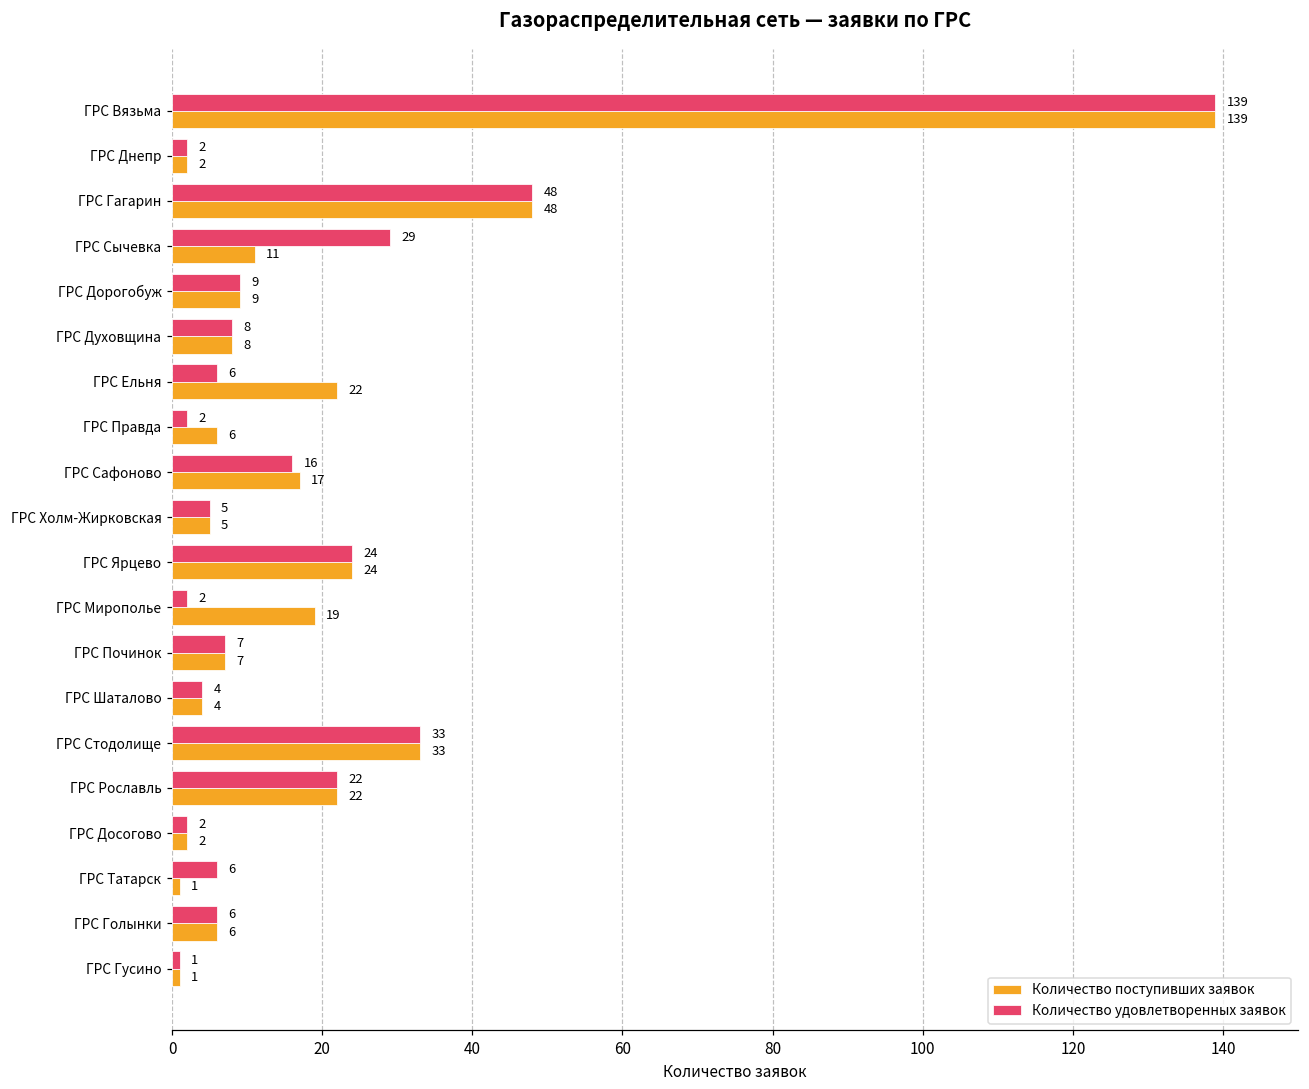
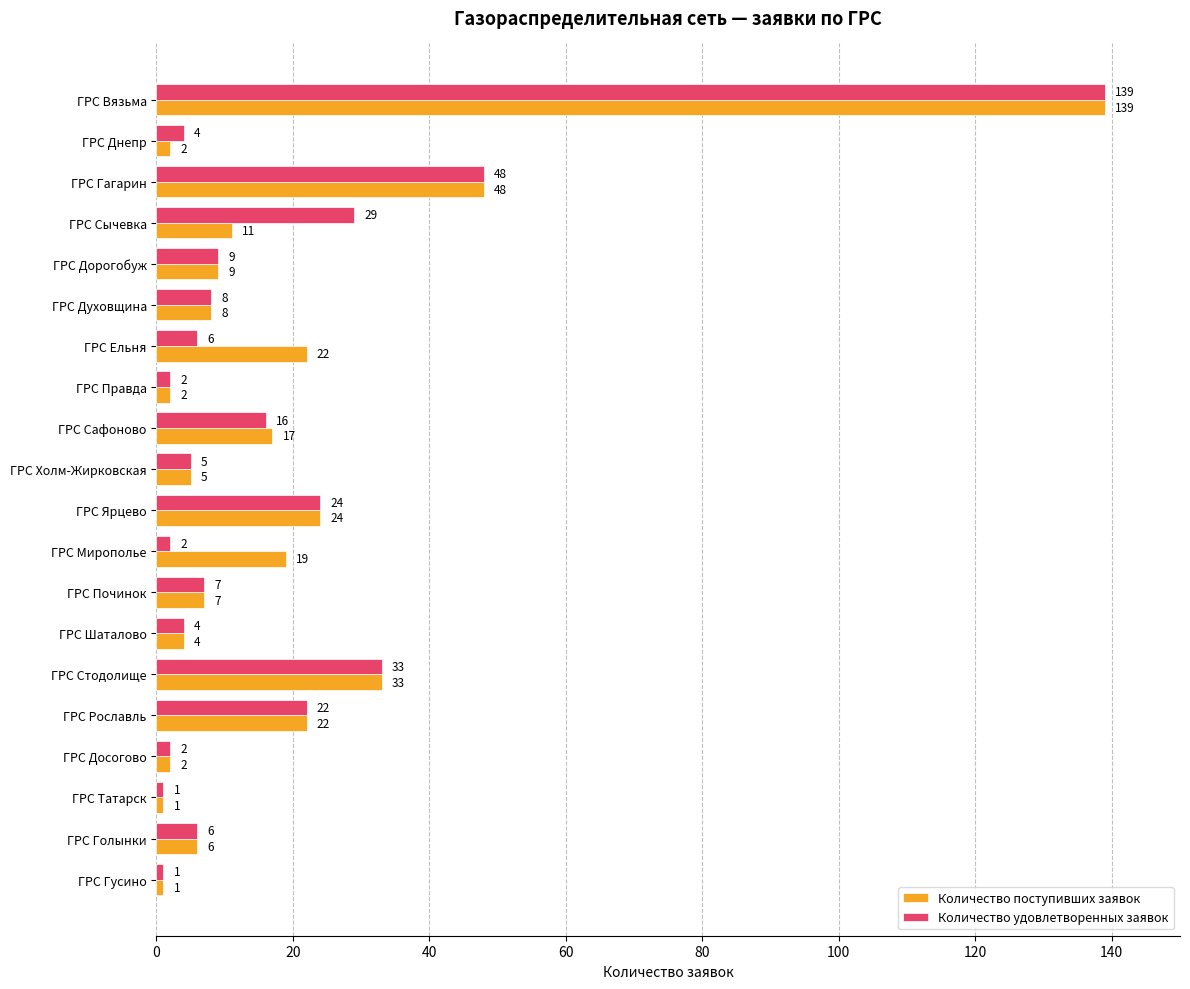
  {
    "Количество поступивших заявок": {
      "ГРС Вязьма": 139,
      "ГРС Днепр": 2,
      "ГРС Гагарин": 48,
      "ГРС Сычевка": 11,
      "ГРС Дорогобуж": 9,
      "ГРС Духовщина": 8,
      "ГРС Ельня": 22,
-     "ГРС Правда": 6,
+     "ГРС Правда": 2,
      "ГРС Сафоново": 17,
      "ГРС Холм-Жирковская": 5,
      "ГРС Ярцево": 24,
      "ГРС Мирополье": 19,
      "ГРС Починок": 7,
      "ГРС Шаталово": 4,
      "ГРС Стодолище": 33,
      "ГРС Рославль": 22,
      "ГРС Досогово": 2,
      "ГРС Татарск": 1,
      "ГРС Голынки": 6,
      "ГРС Гусино": 1
    },
    "Количество удовлетворенных заявок": {
      "ГРС Вязьма": 139,
-     "ГРС Днепр": 2,
+     "ГРС Днепр": 4,
      "ГРС Гагарин": 48,
      "ГРС Сычевка": 29,
      "ГРС Дорогобуж": 9,
      "ГРС Духовщина": 8,
      "ГРС Ельня": 6,
      "ГРС Правда": 2,
      "ГРС Сафоново": 16,
      "ГРС Холм-Жирковская": 5,
      "ГРС Ярцево": 24,
      "ГРС Мирополье": 2,
      "ГРС Починок": 7,
      "ГРС Шаталово": 4,
      "ГРС Стодолище": 33,
      "ГРС Рославль": 22,
      "ГРС Досогово": 2,
-     "ГРС Татарск": 6,
+     "ГРС Татарск": 1,
      "ГРС Голынки": 6,
      "ГРС Гусино": 1
    }
  }
